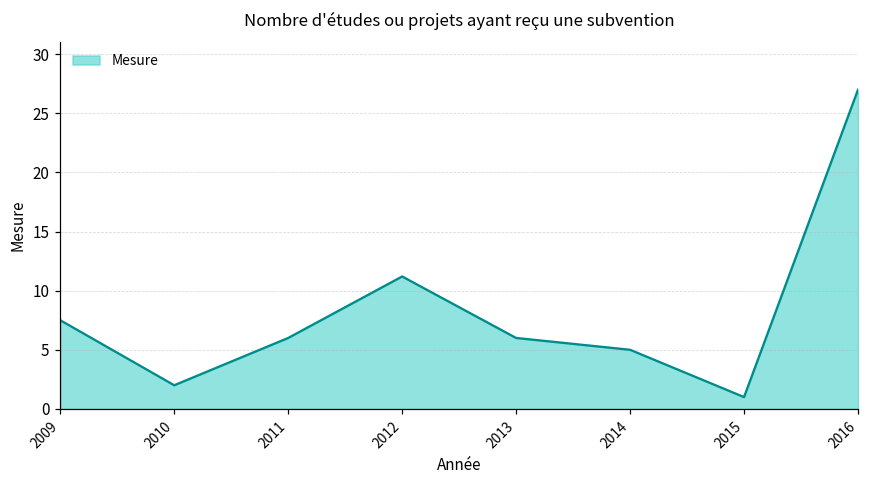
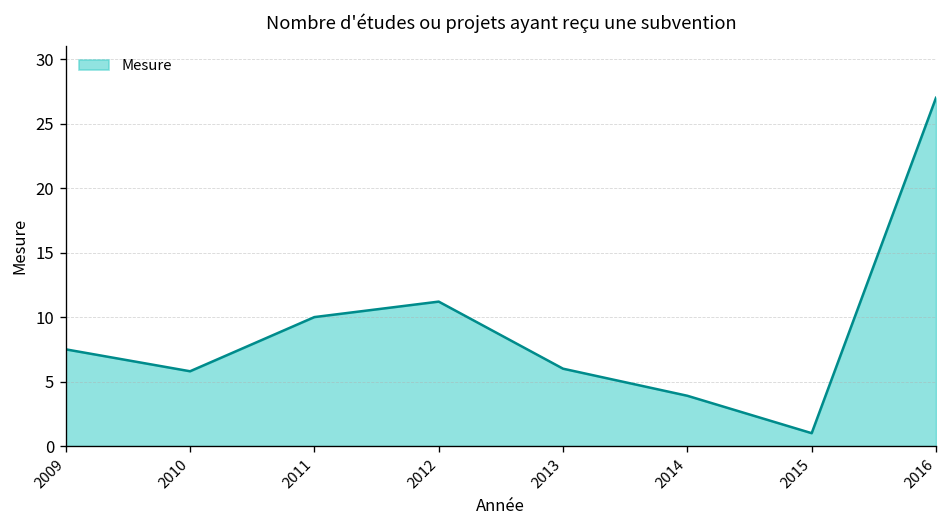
  {
    "2009": 7.5,
-   "2010": 2.0,
-   "2011": 6,
+   "2010": 5.8,
+   "2011": 10,
    "2012": 11.2,
    "2013": 6.0,
-   "2014": 5.0,
+   "2014": 3.9,
    "2015": 1.0,
    "2016": 27.0
  }
